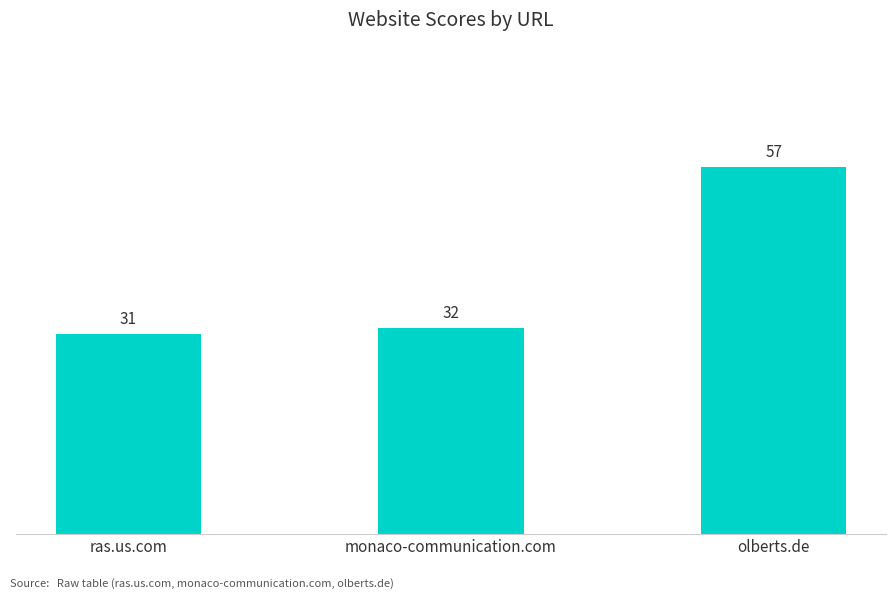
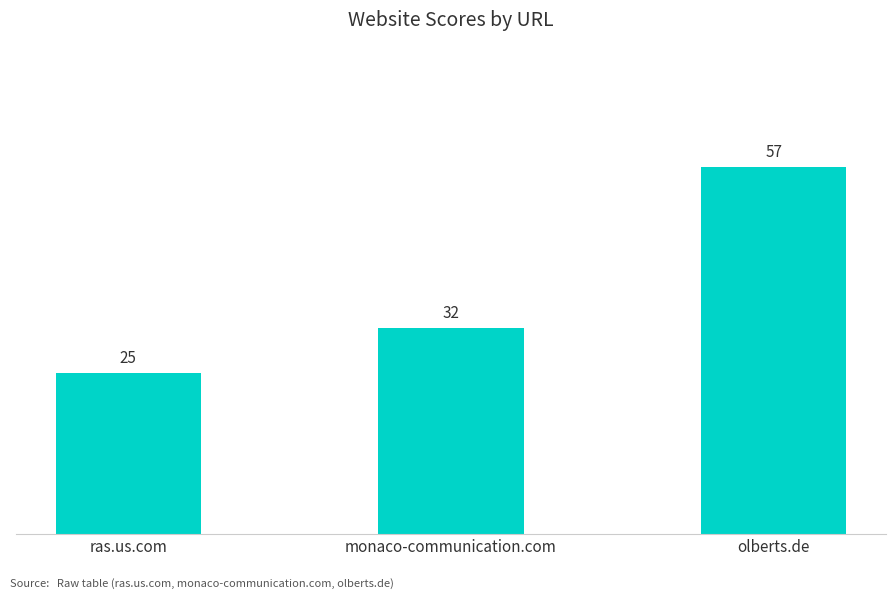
  {
-   "ras.us.com": 31,
+   "ras.us.com": 25,
    "monaco-communication.com": 32,
    "olberts.de": 57
  }
